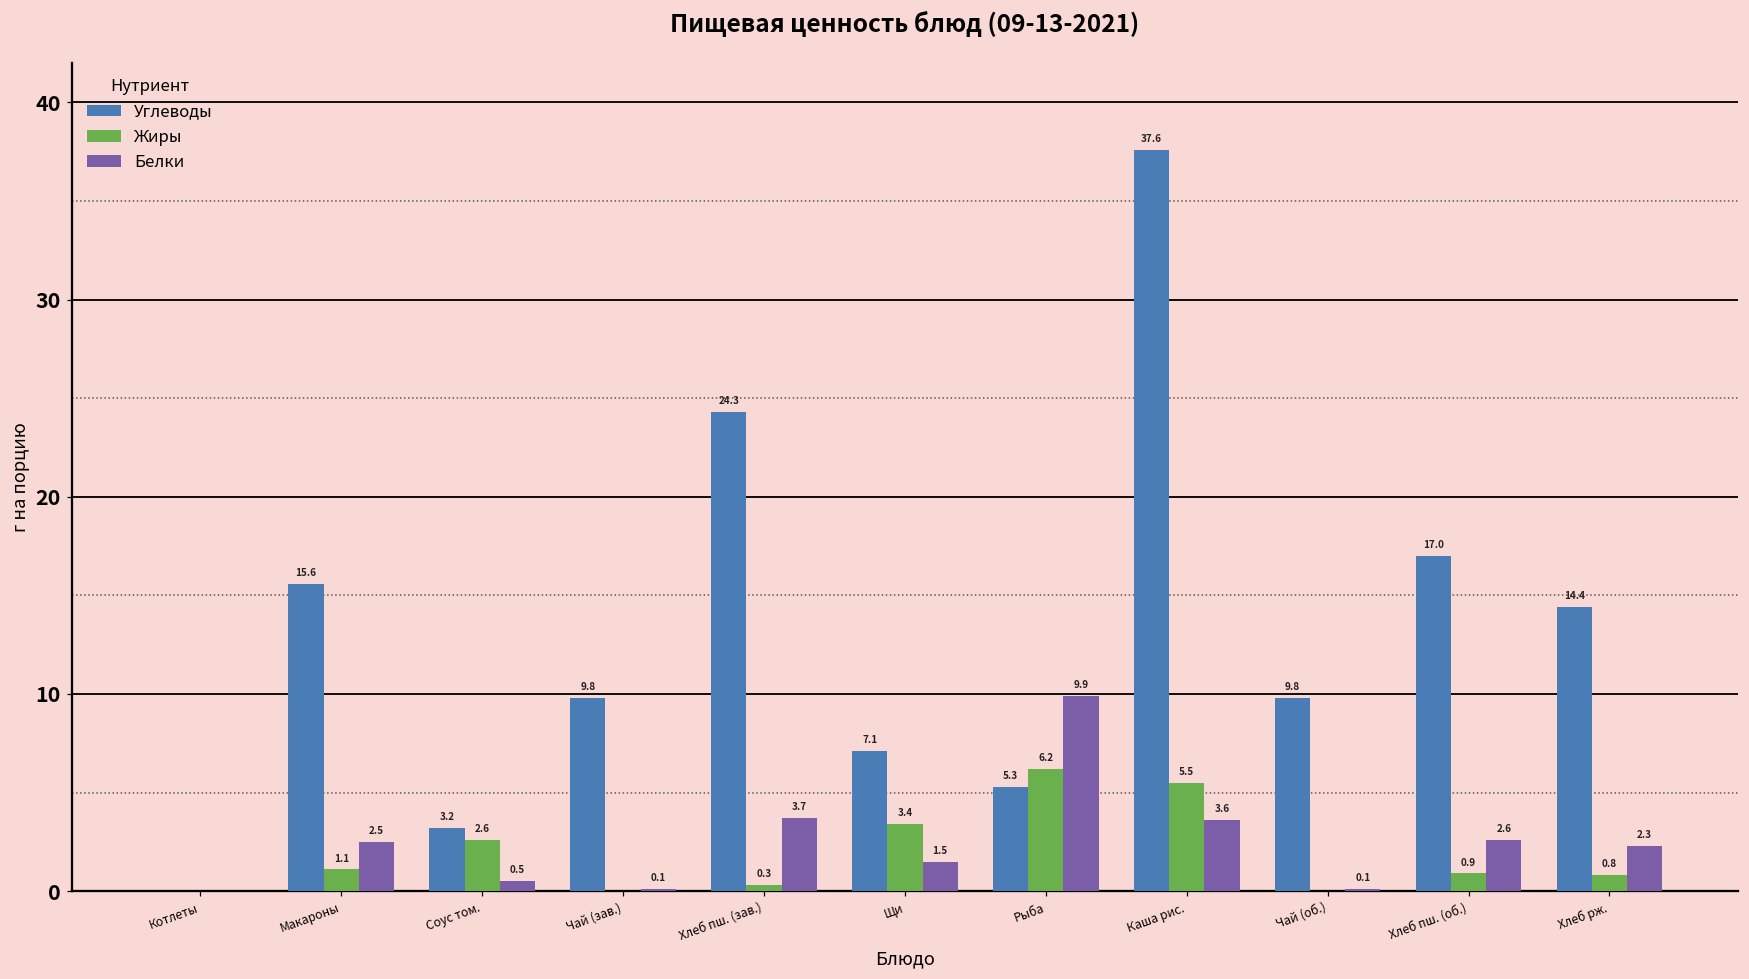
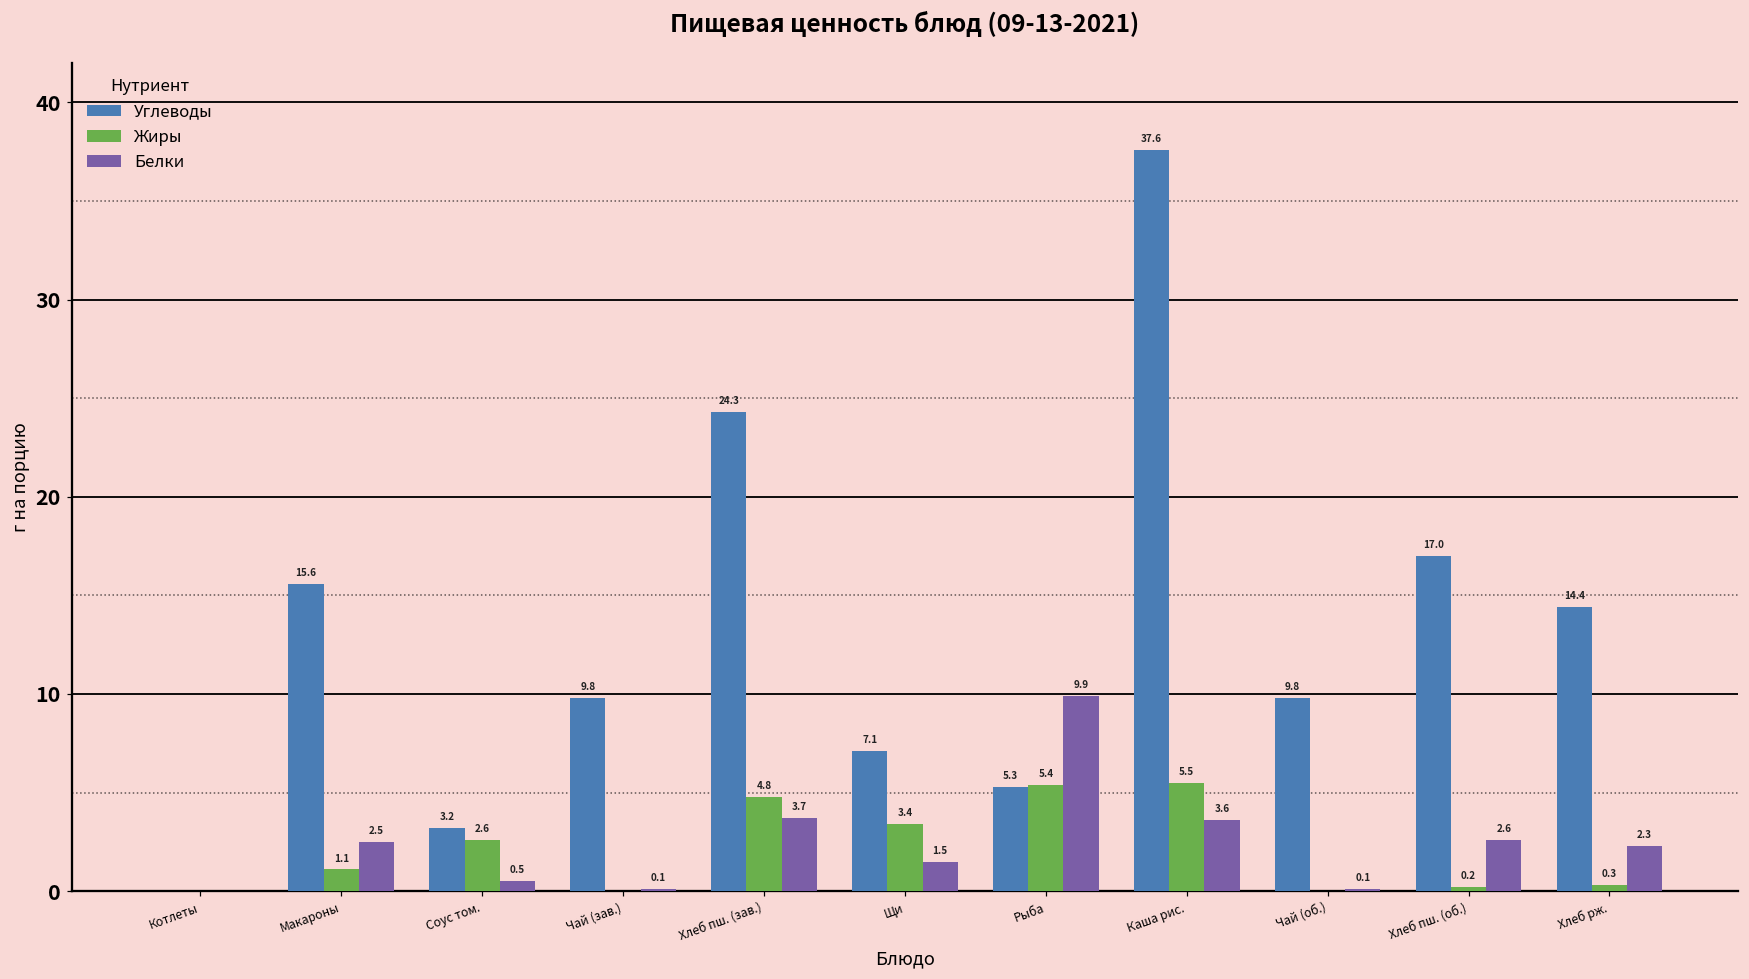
  {
    "Жиры": {
      "Макароны": 1.1,
      "Соус том.": 2.6,
-     "Хлеб пш. (зав.)": 0.3,
+     "Хлеб пш. (зав.)": 4.8,
      "Щи": 3.4,
-     "Рыба": 6.2,
+     "Рыба": 5.4,
      "Каша рис.": 5.5,
-     "Хлеб пш. (об.)": 0.9,
-     "Хлеб рж.": 0.8
+     "Хлеб пш. (об.)": 0.2,
+     "Хлеб рж.": 0.3
    }
  }
